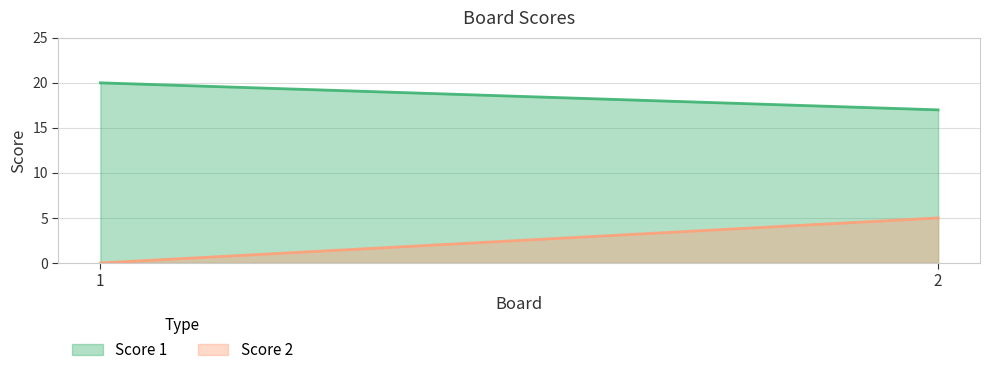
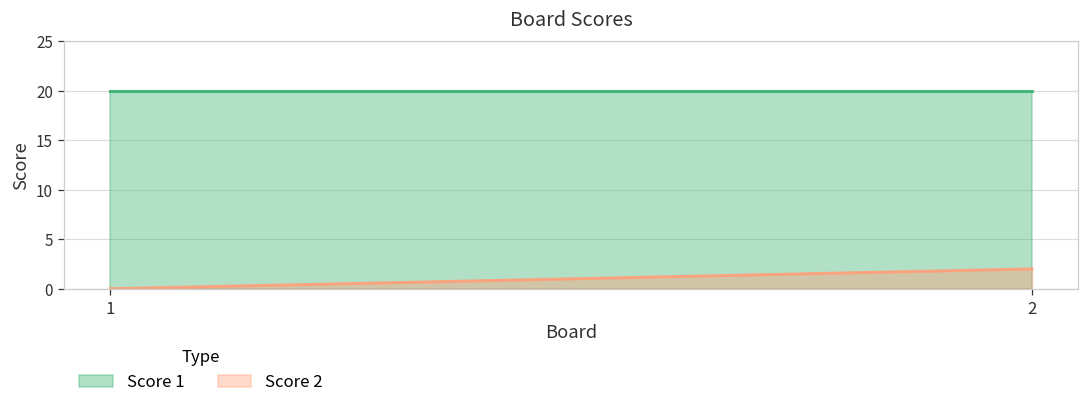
  {
    "Score 1": {
      "1": 20,
-     "2": 17
+     "2": 20
    },
    "Score 2": {
      "1": 0,
-     "2": 5
+     "2": 2
    }
  }
